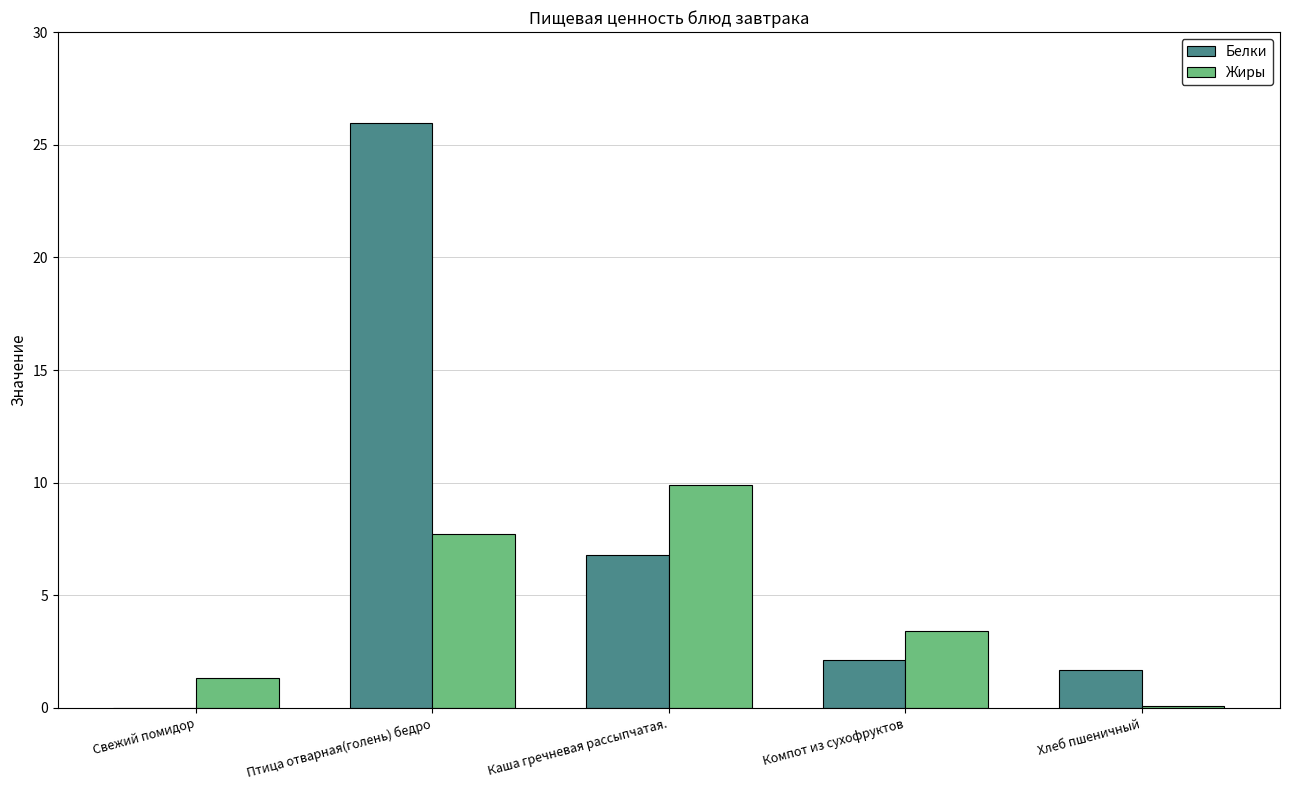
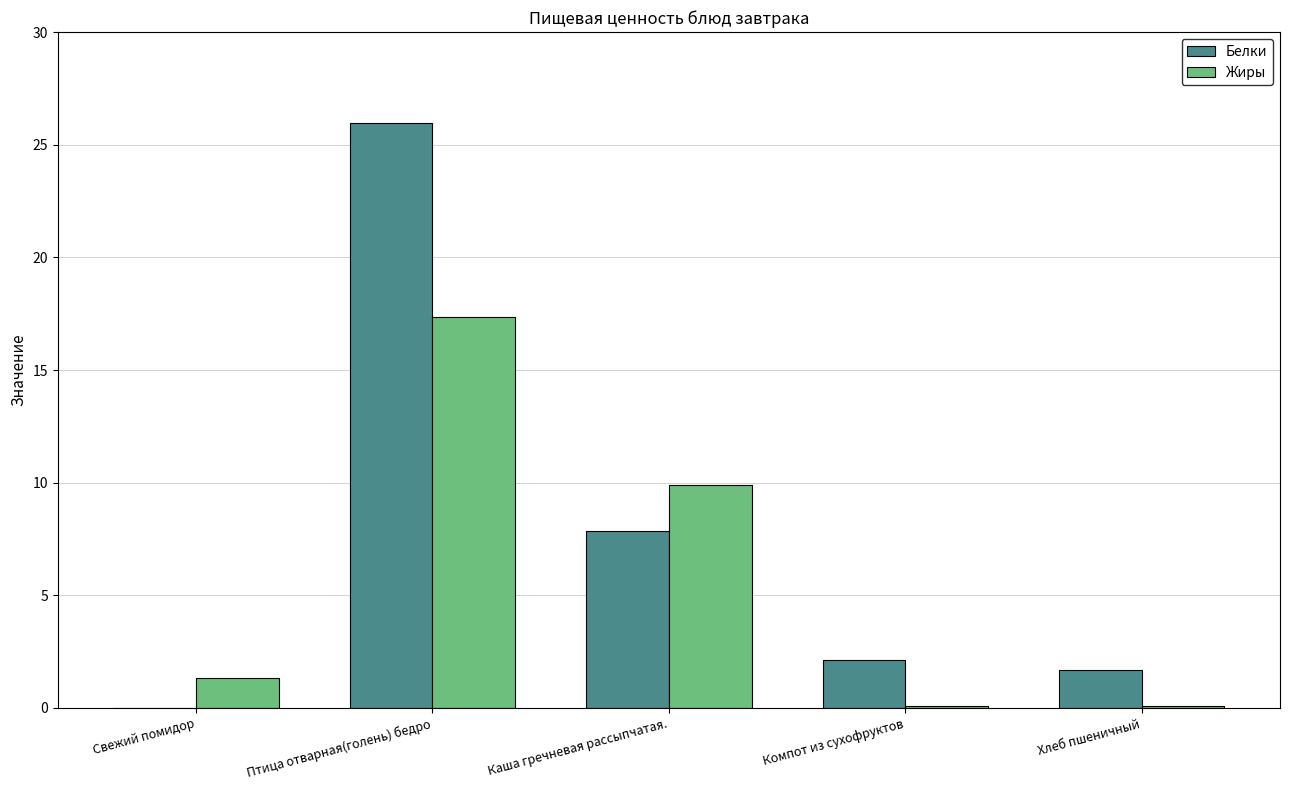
  {
    "Белки": {
      "Птица отварная(голень) бедро": 26.0,
-     "Каша гречневая рассыпчатая.": 6.8,
+     "Каша гречневая рассыпчатая.": 7.9,
      "Компот из сухофруктов": 2.2,
      "Хлеб пшеничный": 1.7
    },
    "Жиры": {
      "Свежий помидор": 1.3,
-     "Птица отварная(голень) бедро": 7.7,
+     "Птица отварная(голень) бедро": 17.4,
      "Каша гречневая рассыпчатая.": 9.9,
-     "Компот из сухофруктов": 3.4
+     "Компот из сухофруктов": 0.1
    }
  }
